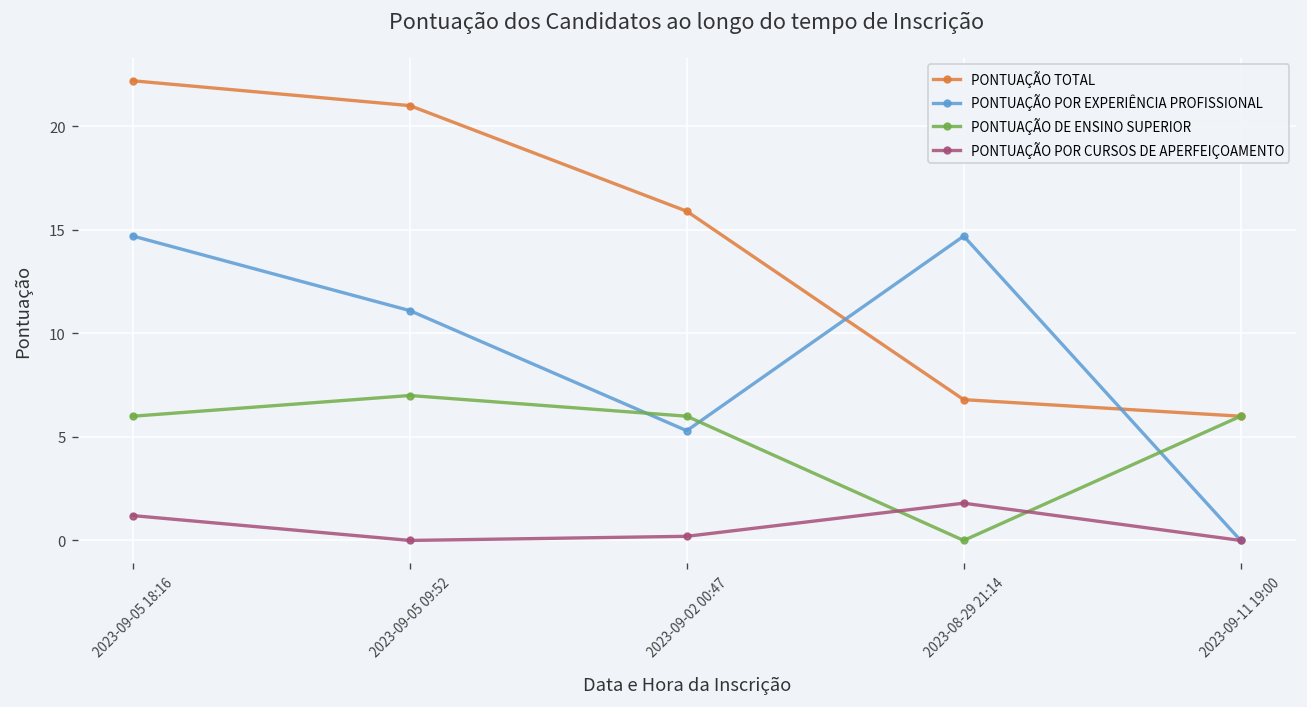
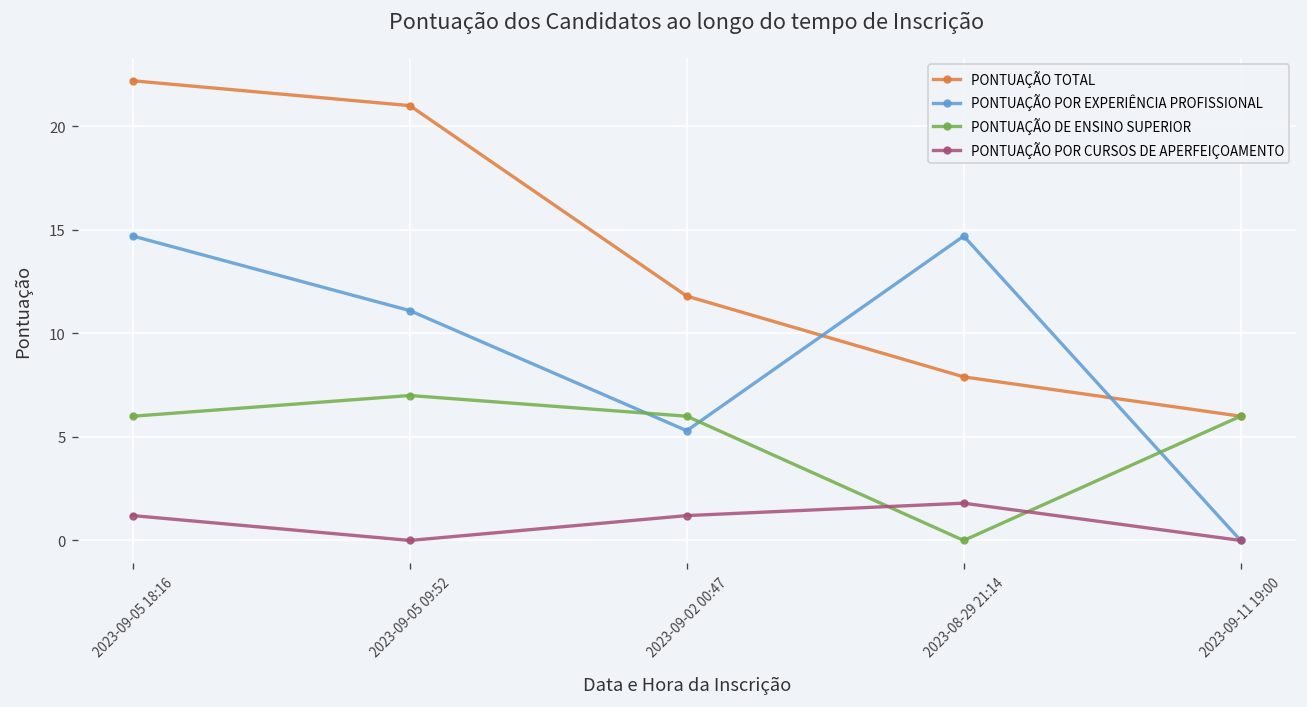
  {
    "PONTUAÇÃO TOTAL": {
      "2023-09-05 18:16": 22.2,
      "2023-09-05 09:52": 21.0,
-     "2023-09-02 00:47": 15.9,
-     "2023-08-29 21:14": 6.8
+     "2023-09-02 00:47": 11.8,
+     "2023-08-29 21:14": 7.9
    },
    "PONTUAÇÃO POR EXPERIÊNCIA PROFISSIONAL": {
      "2023-09-05 18:16": 14.7,
      "2023-09-05 09:52": 11.1,
      "2023-09-02 00:47": 5.3,
      "2023-08-29 21:14": 14.7
    },
    "PONTUAÇÃO DE ENSINO SUPERIOR": {
      "2023-09-05 18:16": 6.0,
      "2023-09-05 09:52": 7.0,
      "2023-09-02 00:47": 6.0,
      "2023-08-29 21:14": 0.0
    },
    "PONTUAÇÃO POR CURSOS DE APERFEIÇOAMENTO": {
      "2023-09-05 18:16": 1.2,
      "2023-09-05 09:52": 0.0,
-     "2023-09-02 00:47": 0.2,
+     "2023-09-02 00:47": 1.2,
      "2023-08-29 21:14": 1.8
    }
  }
